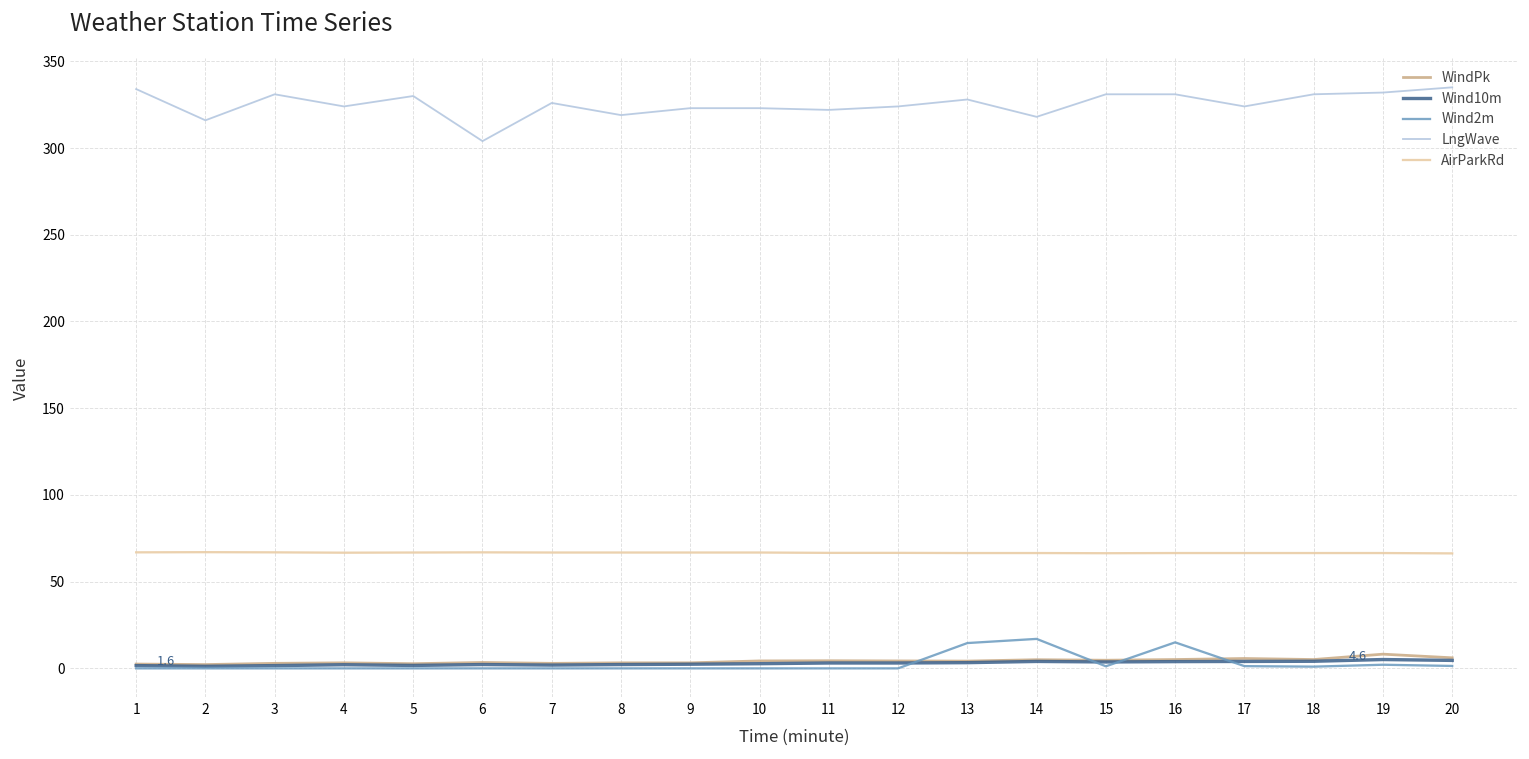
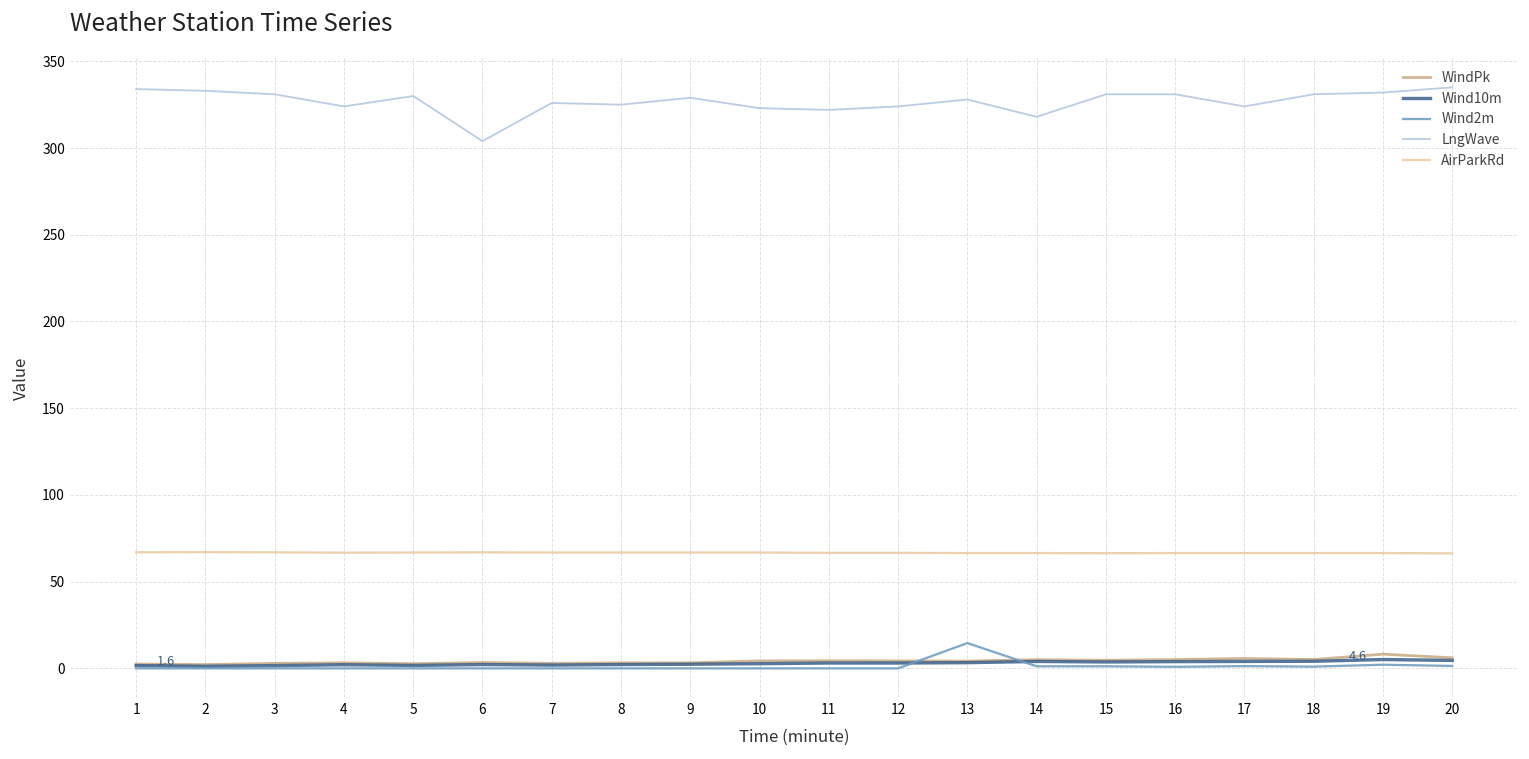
  {
    "Wind10m": {
      "10": 3,
      "17": 4
    },
    "Wind2m": {
      "4": 0,
      "5": 0,
      "6": 0,
      "7": 0,
      "8": 0,
      "9": 0,
      "10": 0,
      "11": 0,
      "12": 0,
      "13": 15,
-     "14": 17,
+     "14": 1,
      "15": 1,
-     "16": 15,
+     "16": 1,
      "17": 1,
      "18": 1,
      "20": 1
    },
    "LngWave": {
      "1": 334,
-     "2": 316,
+     "2": 333,
      "3": 331,
      "4": 324,
      "5": 330,
      "6": 304,
      "7": 326,
-     "8": 319,
-     "9": 323,
+     "8": 325,
+     "9": 329,
      "10": 323,
      "11": 322,
      "12": 324,
      "13": 328,
      "14": 318,
      "15": 331,
      "16": 331,
      "17": 324,
      "18": 331,
      "19": 332,
      "20": 335
    }
  }
